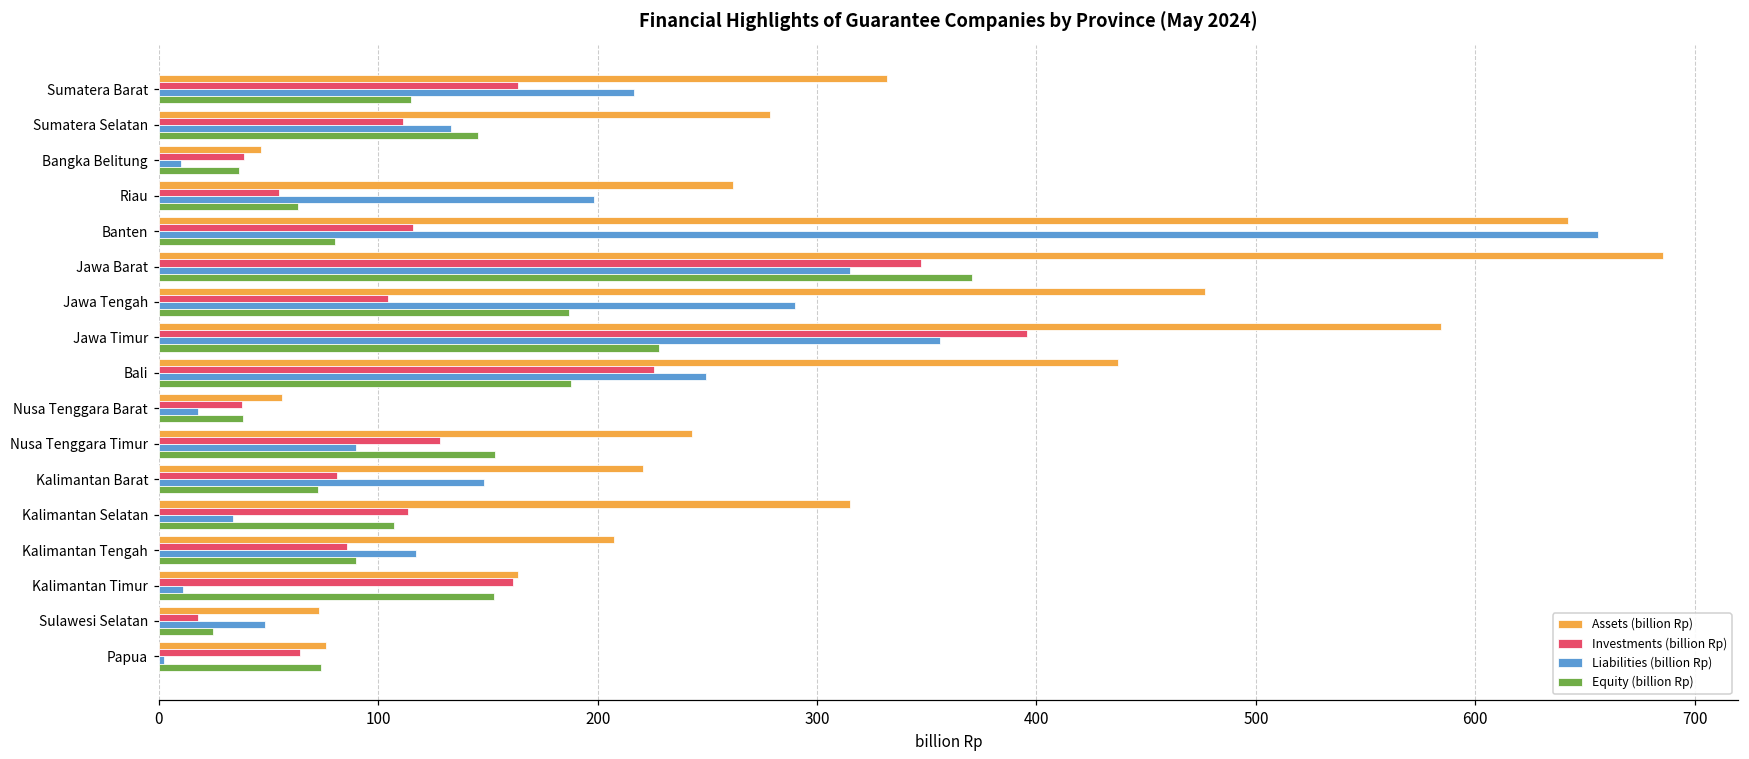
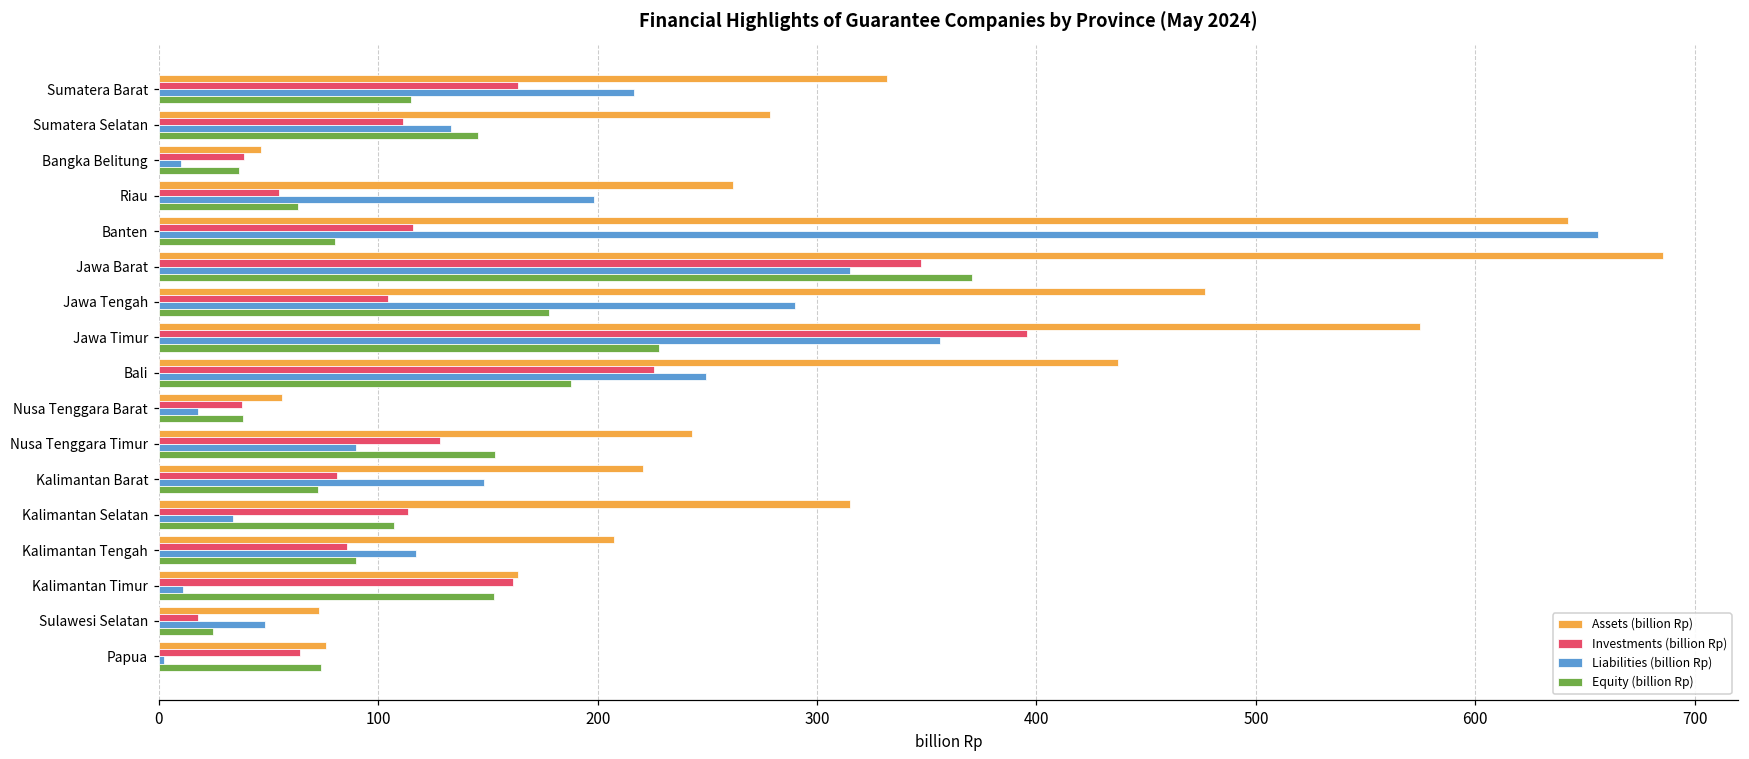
  {
    "Assets (billion Rp)": {
      "Sumatera Barat": 332,
      "Sumatera Selatan": 279,
      "Bangka Belitung": 47,
      "Riau": 262,
      "Banten": 642,
      "Jawa Barat": 685,
      "Jawa Tengah": 477,
-     "Jawa Timur": 584,
+     "Jawa Timur": 575,
      "Bali": 437,
      "Nusa Tenggara Barat": 56,
      "Nusa Tenggara Timur": 243,
      "Kalimantan Barat": 221,
      "Kalimantan Selatan": 315,
      "Kalimantan Tengah": 207,
      "Kalimantan Timur": 164,
      "Sulawesi Selatan": 73,
      "Papua": 76
    },
    "Investments (billion Rp)": {
      "Sumatera Barat": 164,
      "Sumatera Selatan": 111,
      "Bangka Belitung": 39,
      "Riau": 55,
      "Banten": 116,
      "Jawa Barat": 347,
      "Jawa Tengah": 105,
      "Jawa Timur": 396,
      "Bali": 226,
      "Nusa Tenggara Barat": 38,
      "Nusa Tenggara Timur": 128,
      "Kalimantan Barat": 81,
      "Kalimantan Selatan": 113,
      "Kalimantan Tengah": 86,
      "Kalimantan Timur": 161,
      "Sulawesi Selatan": 18,
      "Papua": 64
    },
    "Liabilities (billion Rp)": {
      "Sumatera Barat": 217,
      "Sumatera Selatan": 133,
      "Bangka Belitung": 10,
      "Riau": 198,
      "Banten": 656,
      "Jawa Barat": 315,
      "Jawa Tengah": 290,
      "Jawa Timur": 356,
      "Bali": 249,
      "Nusa Tenggara Barat": 18,
      "Nusa Tenggara Timur": 90,
      "Kalimantan Barat": 148,
      "Kalimantan Selatan": 34,
      "Kalimantan Tengah": 117,
      "Kalimantan Timur": 11,
      "Sulawesi Selatan": 49,
      "Papua": 2
    },
    "Equity (billion Rp)": {
      "Sumatera Barat": 115,
      "Sumatera Selatan": 145,
      "Bangka Belitung": 37,
      "Riau": 63,
      "Banten": 80,
      "Jawa Barat": 370,
-     "Jawa Tengah": 187,
+     "Jawa Tengah": 178,
      "Jawa Timur": 228,
      "Bali": 188,
      "Nusa Tenggara Barat": 38,
      "Nusa Tenggara Timur": 153,
      "Kalimantan Barat": 72,
      "Kalimantan Selatan": 107,
      "Kalimantan Tengah": 90,
      "Kalimantan Timur": 153,
      "Sulawesi Selatan": 25,
      "Papua": 74
    }
  }
